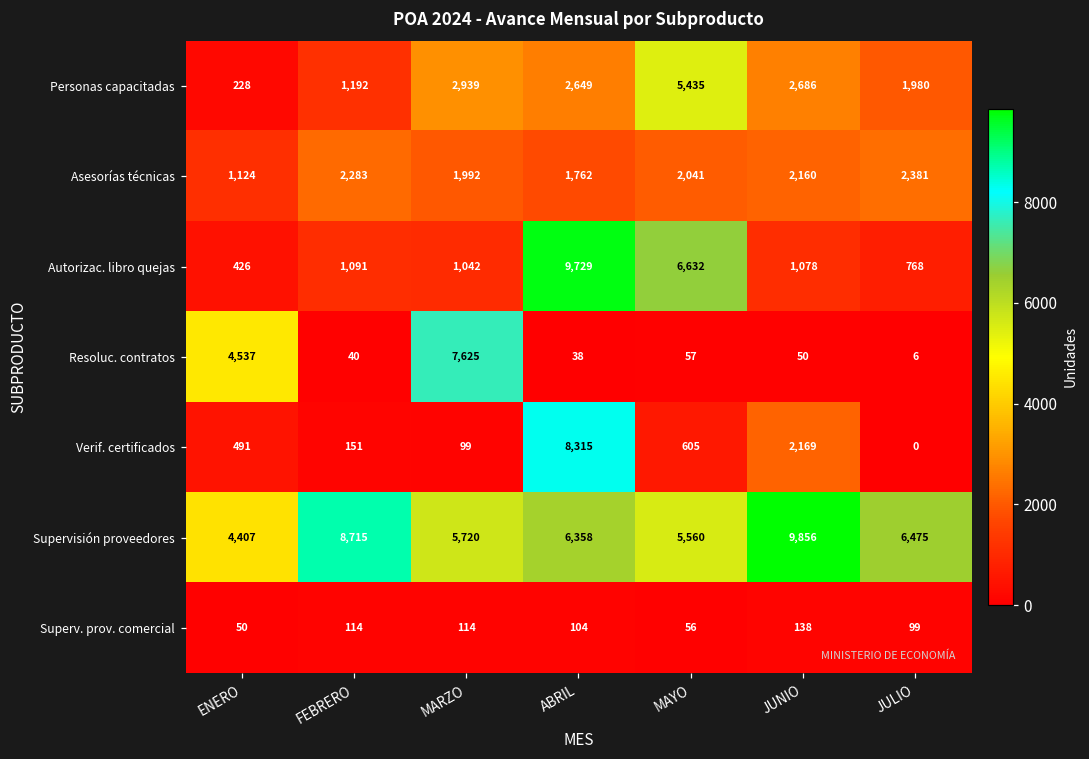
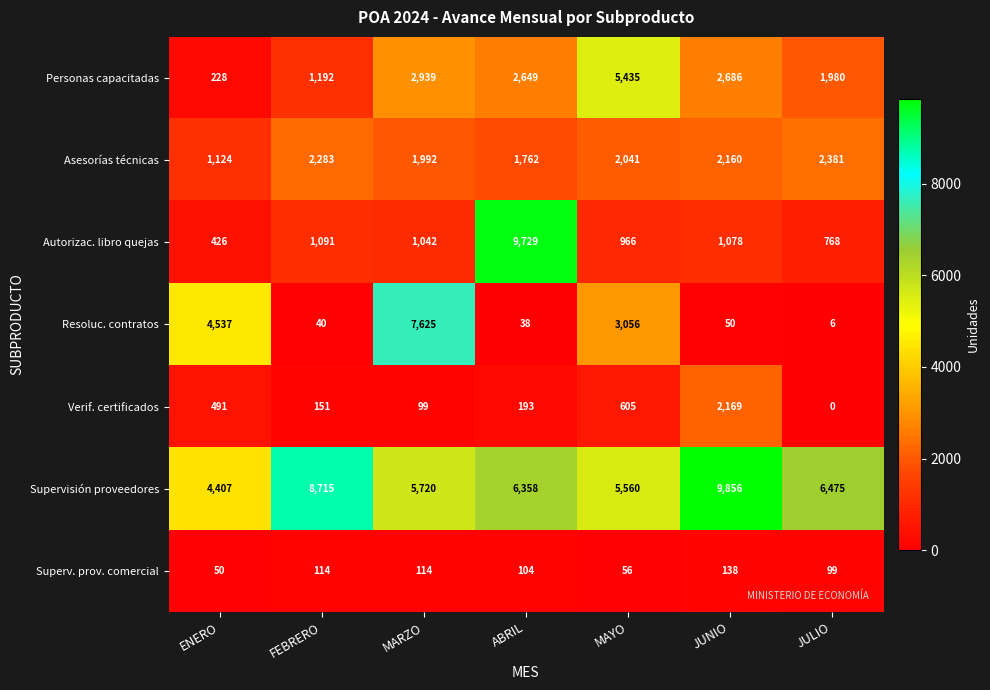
  {
    "Personas capacitadas": {
      "ENERO": "228",
      "FEBRERO": "1,192",
      "MARZO": "2,939",
      "ABRIL": "2,649",
      "MAYO": "5,435",
      "JUNIO": "2,686",
      "JULIO": "1,980"
    },
    "Asesorías técnicas": {
      "ENERO": "1,124",
      "FEBRERO": "2,283",
      "MARZO": "1,992",
      "ABRIL": "1,762",
      "MAYO": "2,041",
      "JUNIO": "2,160",
      "JULIO": "2,381"
    },
    "Autorizac. libro quejas": {
      "ENERO": "426",
      "FEBRERO": "1,091",
      "MARZO": "1,042",
      "ABRIL": "9,729",
-     "MAYO": "6,632",
+     "MAYO": "966",
      "JUNIO": "1,078",
      "JULIO": "768"
    },
    "Resoluc. contratos": {
      "ENERO": "4,537",
      "FEBRERO": "40",
      "MARZO": "7,625",
      "ABRIL": "38",
-     "MAYO": "57",
+     "MAYO": "3,056",
      "JUNIO": "50",
      "JULIO": "6"
    },
    "Verif. certificados": {
      "ENERO": "491",
      "FEBRERO": "151",
      "MARZO": "99",
-     "ABRIL": "8,315",
+     "ABRIL": "193",
      "MAYO": "605",
      "JUNIO": "2,169",
      "JULIO": "0"
    },
    "Supervisión proveedores": {
      "ENERO": "4,407",
      "FEBRERO": "8,715",
      "MARZO": "5,720",
      "ABRIL": "6,358",
      "MAYO": "5,560",
      "JUNIO": "9,856",
      "JULIO": "6,475"
    },
    "Superv. prov. comercial": {
      "ENERO": "50",
      "FEBRERO": "114",
      "MARZO": "114",
      "ABRIL": "104",
      "MAYO": "56",
      "JUNIO": "138"
    }
  }
